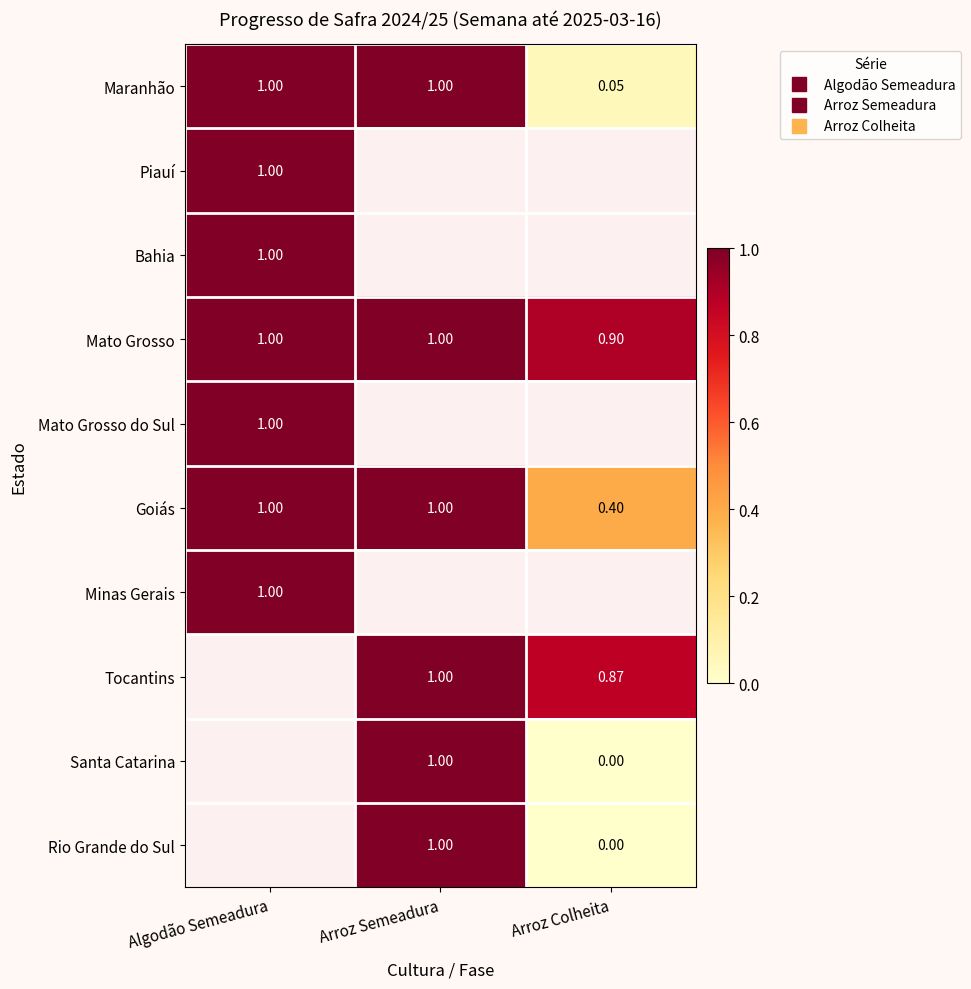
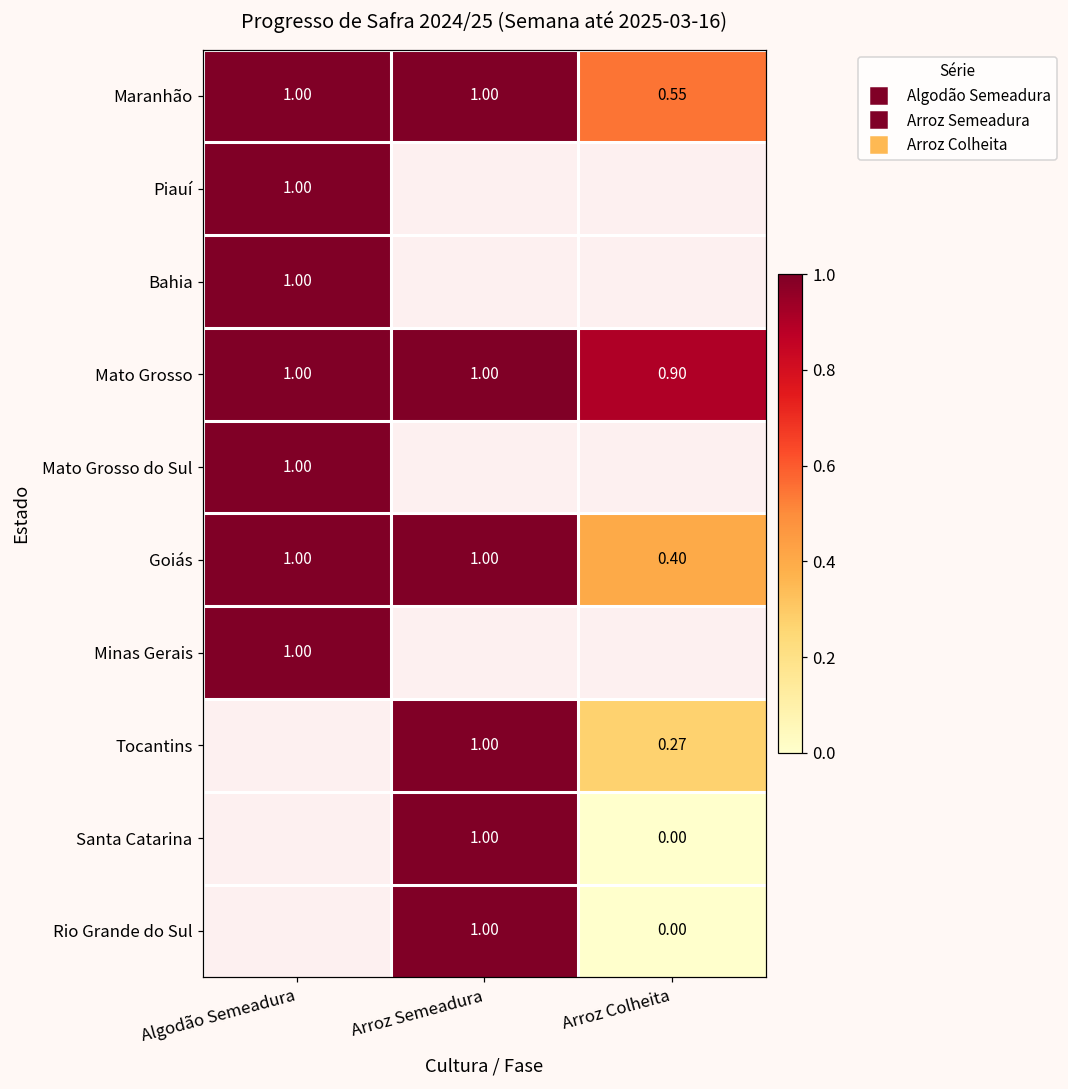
  {
    "Maranhão": {
      "Algodão Semeadura": 1.00,
      "Arroz Semeadura": 1.00,
-     "Arroz Colheita": 0.05
+     "Arroz Colheita": 0.55
    },
    "Piauí": {
      "Algodão Semeadura": 1.00
    },
    "Bahia": {
      "Algodão Semeadura": 1.00
    },
    "Mato Grosso": {
      "Algodão Semeadura": 1.00,
      "Arroz Semeadura": 1.00,
      "Arroz Colheita": 0.90
    },
    "Mato Grosso do Sul": {
      "Algodão Semeadura": 1.00
    },
    "Goiás": {
      "Algodão Semeadura": 1.00,
      "Arroz Semeadura": 1.00,
      "Arroz Colheita": 0.40
    },
    "Minas Gerais": {
      "Algodão Semeadura": 1.00
    },
    "Tocantins": {
      "Arroz Semeadura": 1.00,
-     "Arroz Colheita": 0.87
+     "Arroz Colheita": 0.27
    },
    "Santa Catarina": {
      "Arroz Semeadura": 1.00,
      "Arroz Colheita": 0.00
    },
    "Rio Grande do Sul": {
      "Arroz Semeadura": 1.00,
      "Arroz Colheita": 0.00
    }
  }
